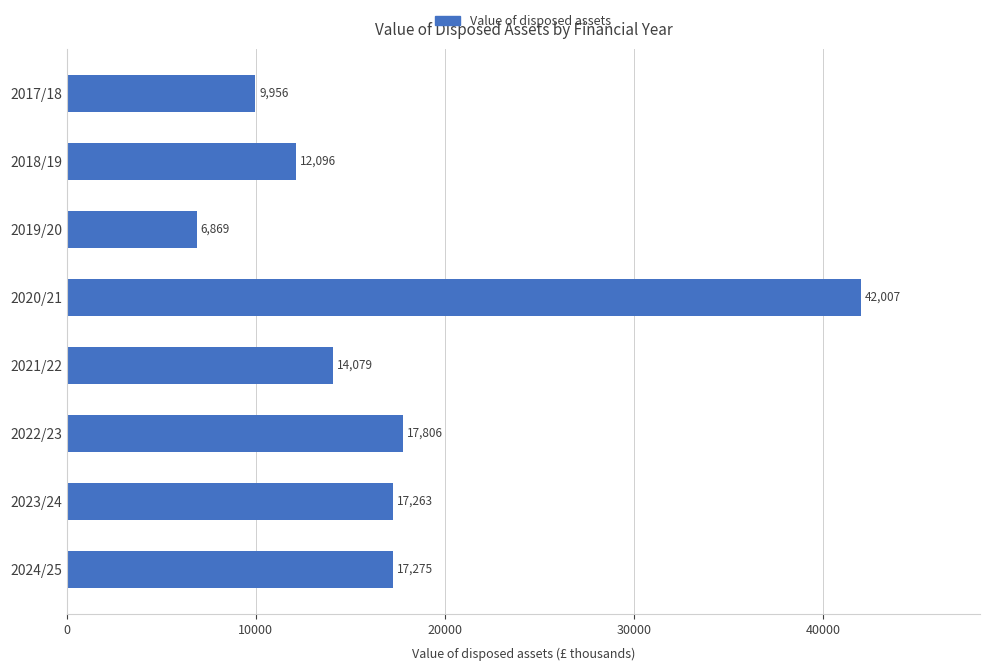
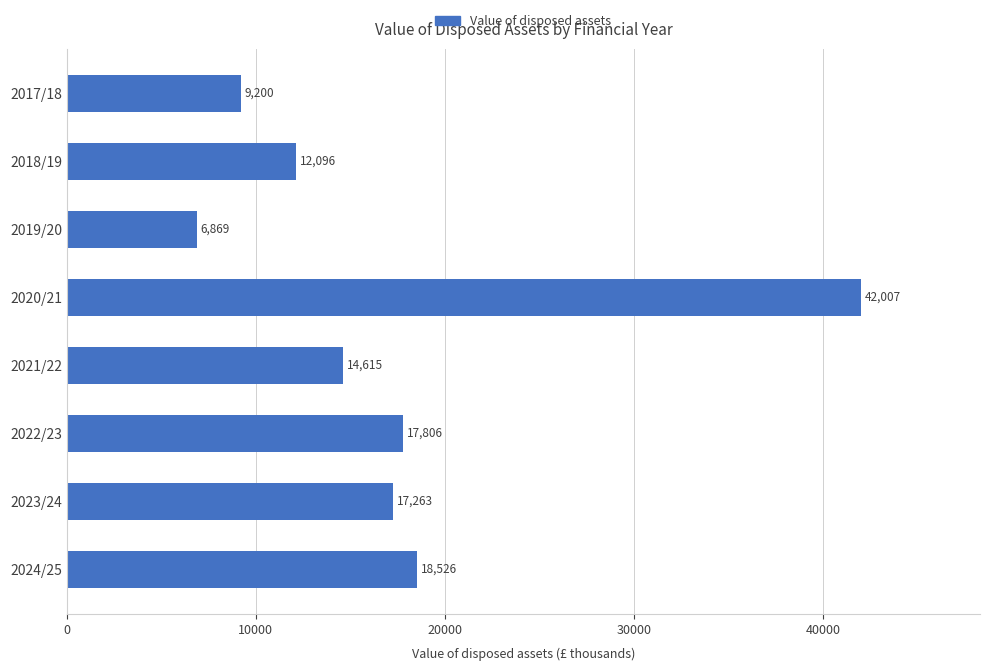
  {
-   "2017/18": "9,956",
+   "2017/18": "9,200",
    "2018/19": "12,096",
    "2019/20": "6,869",
    "2020/21": "42,007",
-   "2021/22": "14,079",
+   "2021/22": "14,615",
    "2022/23": "17,806",
    "2023/24": "17,263",
-   "2024/25": "17,275"
+   "2024/25": "18,526"
  }
